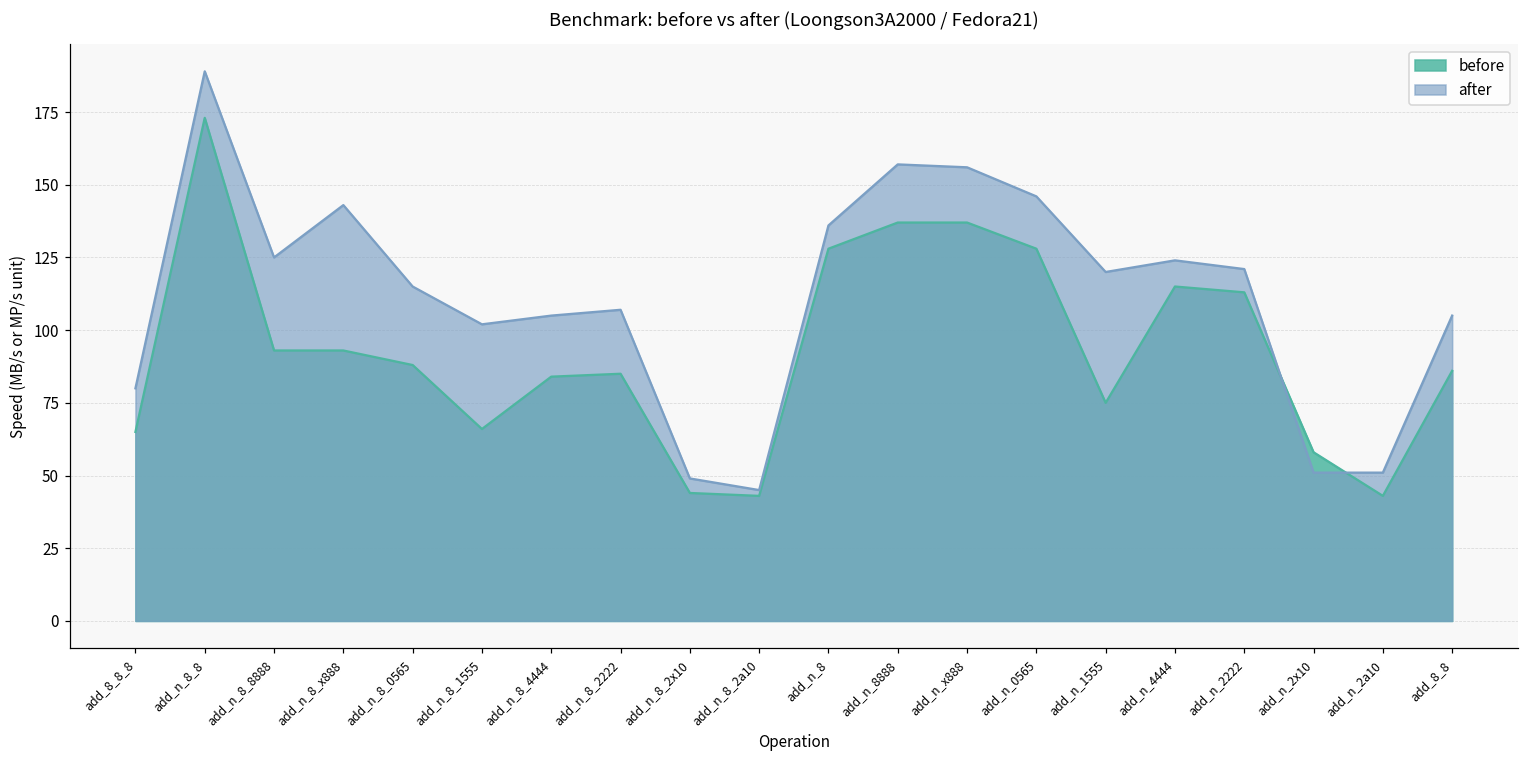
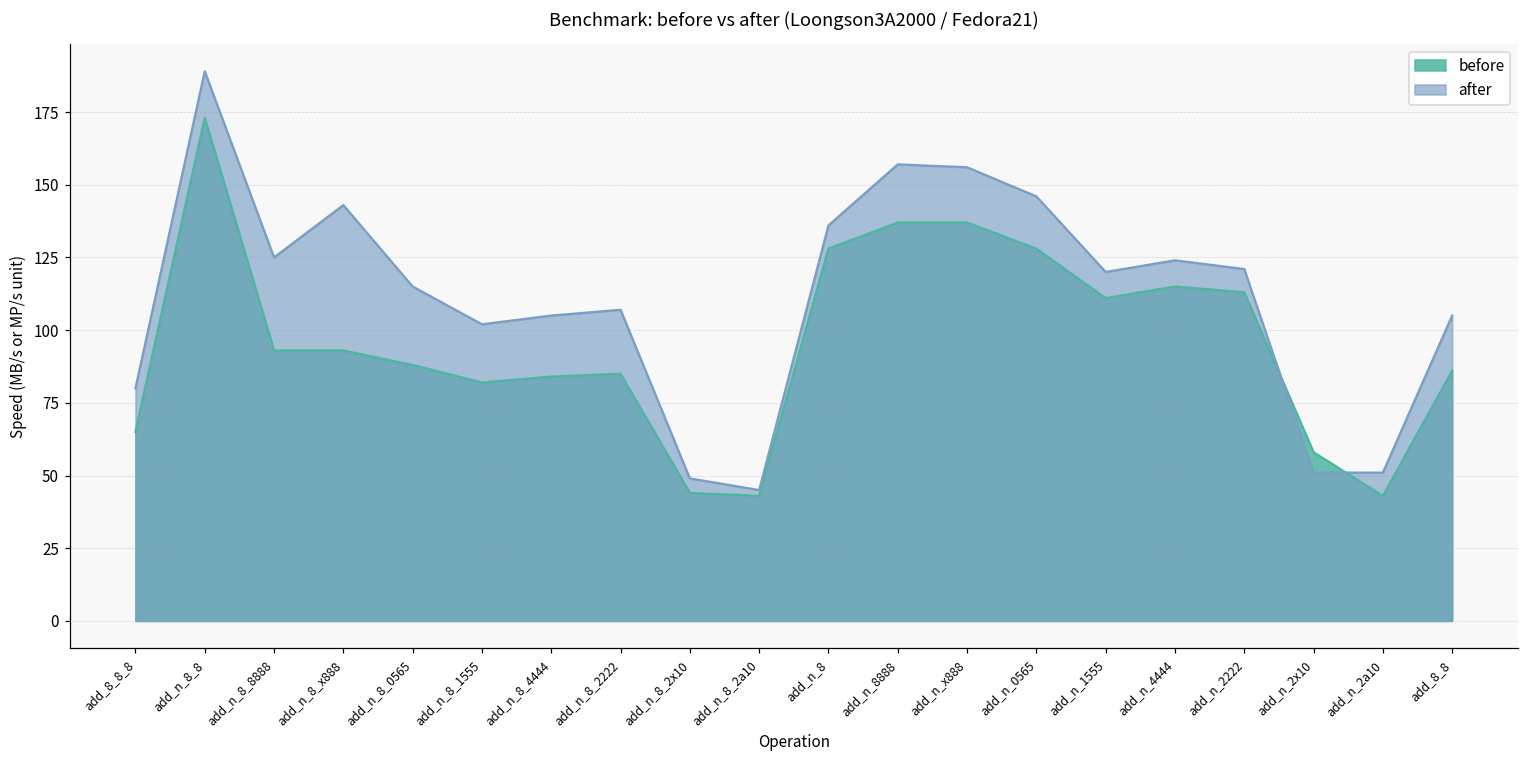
  {
    "before": {
      "add_8_8_8": 65,
      "add_n_8_8": 173,
      "add_n_8_8888": 93,
      "add_n_8_x888": 93,
      "add_n_8_0565": 88,
-     "add_n_8_1555": 66,
+     "add_n_8_1555": 82,
      "add_n_8_4444": 84,
      "add_n_8_2222": 85,
      "add_n_8_2x10": 44,
      "add_n_8_2a10": 43,
      "add_n_8": 128,
      "add_n_8888": 137,
      "add_n_x888": 137,
      "add_n_0565": 128,
-     "add_n_1555": 75,
+     "add_n_1555": 111,
      "add_n_4444": 115,
      "add_n_2222": 113,
      "add_n_2x10": 58,
      "add_n_2a10": 43,
      "add_8_8": 86
    },
    "after": {
      "add_8_8_8": 80,
      "add_n_8_8": 189,
      "add_n_8_8888": 125,
      "add_n_8_x888": 143,
      "add_n_8_0565": 115,
      "add_n_8_1555": 102,
      "add_n_8_4444": 105,
      "add_n_8_2222": 107,
      "add_n_8_2x10": 49,
      "add_n_8_2a10": 45,
      "add_n_8": 136,
      "add_n_8888": 157,
      "add_n_x888": 156,
      "add_n_0565": 146,
      "add_n_1555": 120,
      "add_n_4444": 124,
      "add_n_2222": 121,
      "add_n_2x10": 51,
      "add_n_2a10": 51,
      "add_8_8": 105
    }
  }
